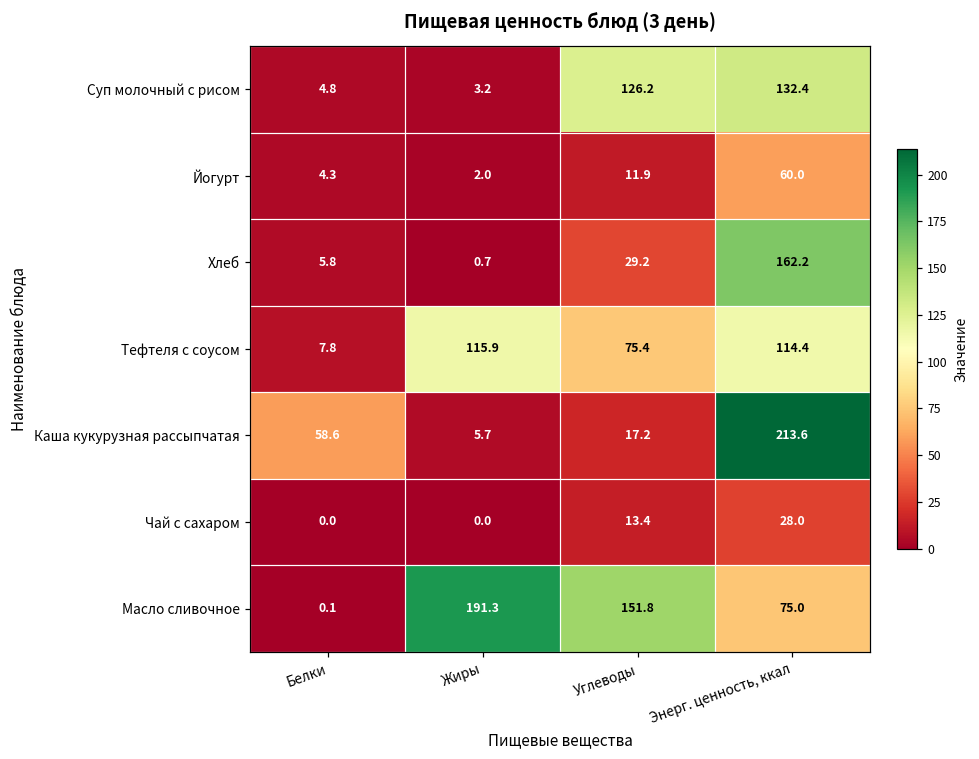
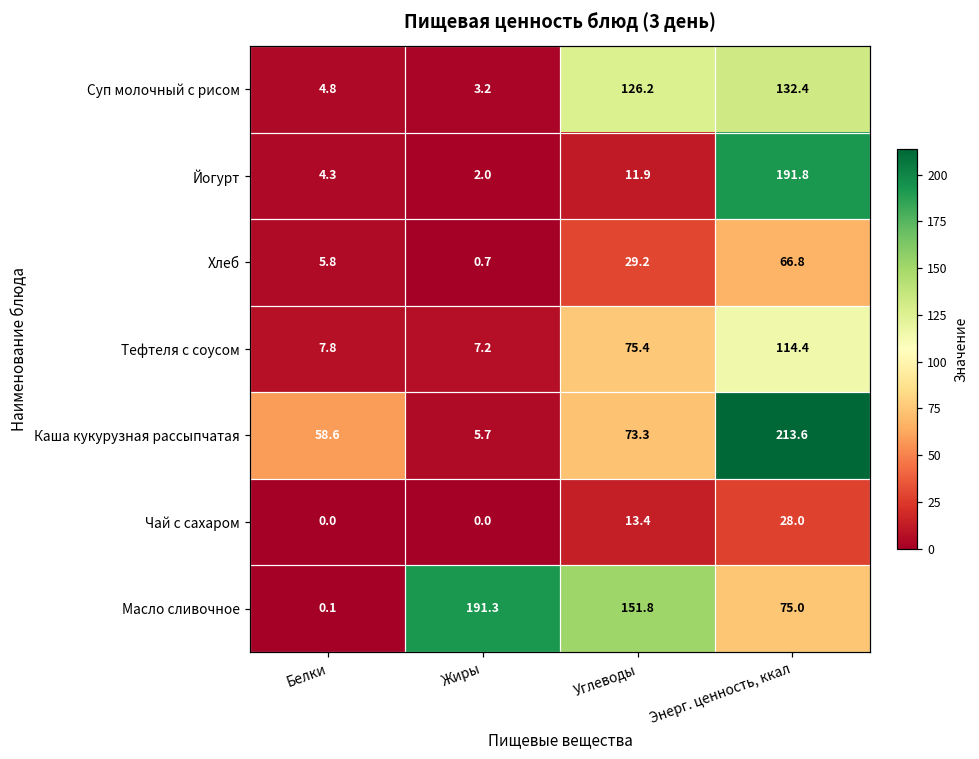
  {
    "Суп молочный с рисом": {
      "Белки": 4.8,
      "Жиры": 3.2,
      "Углеводы": 126.2,
      "Энерг. ценность, ккал": 132.4
    },
    "Йогурт": {
      "Белки": 4.3,
      "Жиры": 2.0,
      "Углеводы": 11.9,
-     "Энерг. ценность, ккал": 60.0
+     "Энерг. ценность, ккал": 191.8
    },
    "Хлеб": {
      "Белки": 5.8,
      "Жиры": 0.7,
      "Углеводы": 29.2,
-     "Энерг. ценность, ккал": 162.2
+     "Энерг. ценность, ккал": 66.8
    },
    "Тефтеля с соусом": {
      "Белки": 7.8,
-     "Жиры": 115.9,
+     "Жиры": 7.2,
      "Углеводы": 75.4,
      "Энерг. ценность, ккал": 114.4
    },
    "Каша кукурузная рассыпчатая": {
      "Белки": 58.6,
      "Жиры": 5.7,
-     "Углеводы": 17.2,
+     "Углеводы": 73.3,
      "Энерг. ценность, ккал": 213.6
    },
    "Чай с сахаром": {
      "Белки": 0.0,
      "Жиры": 0.0,
      "Углеводы": 13.4,
      "Энерг. ценность, ккал": 28.0
    },
    "Масло сливочное": {
      "Белки": 0.1,
      "Жиры": 191.3,
      "Углеводы": 151.8,
      "Энерг. ценность, ккал": 75.0
    }
  }
